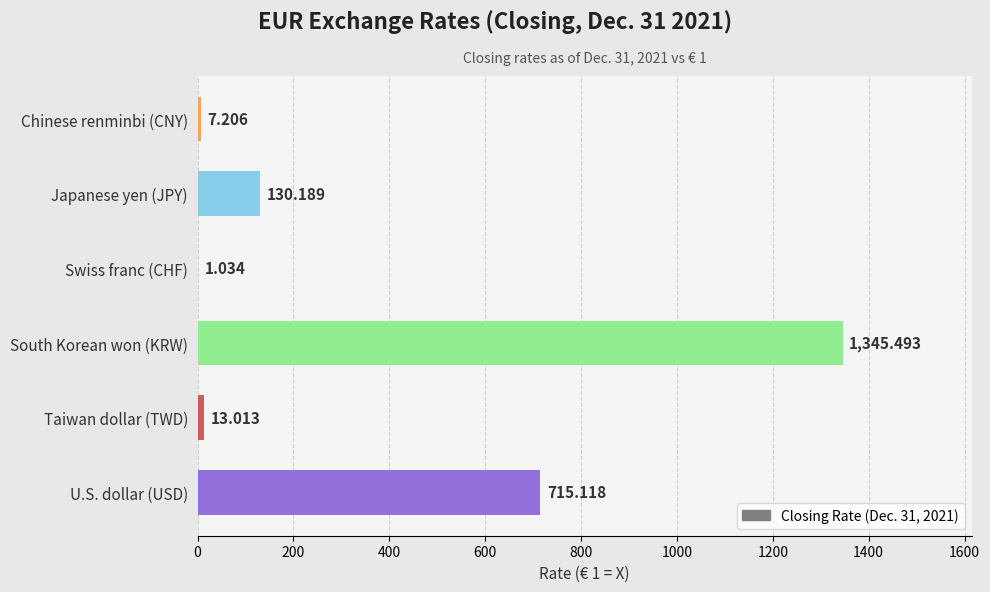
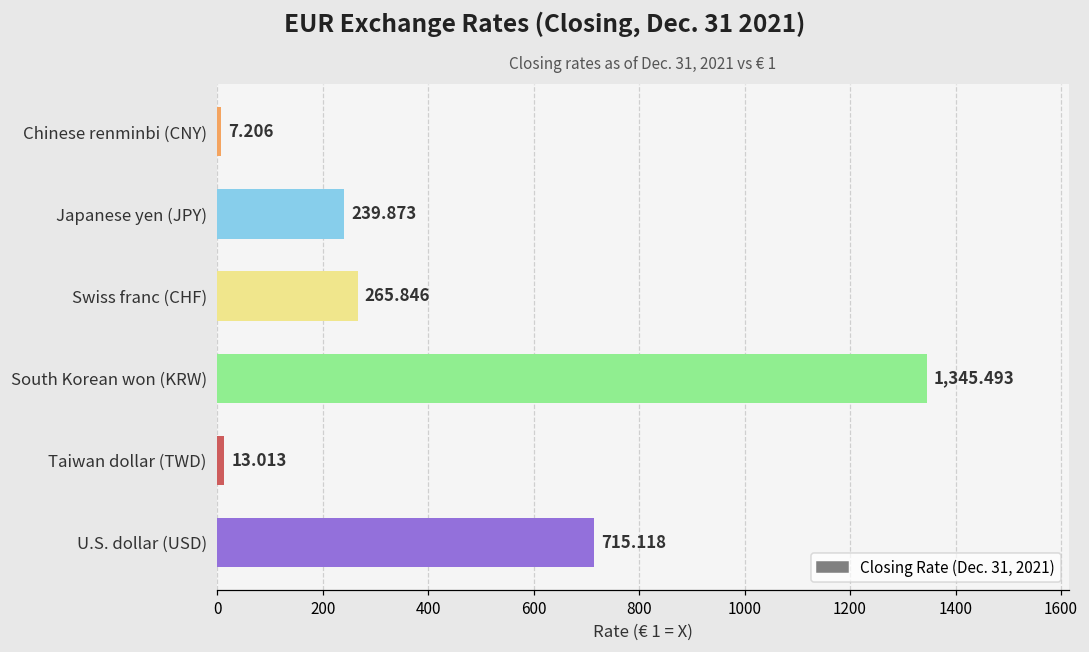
  {
    "Chinese renminbi (CNY)": "7.206",
-   "Japanese yen (JPY)": "130.189",
-   "Swiss franc (CHF)": "1.034",
+   "Japanese yen (JPY)": "239.873",
+   "Swiss franc (CHF)": "265.846",
    "South Korean won (KRW)": "1,345.493",
    "Taiwan dollar (TWD)": "13.013",
    "U.S. dollar (USD)": "715.118"
  }
